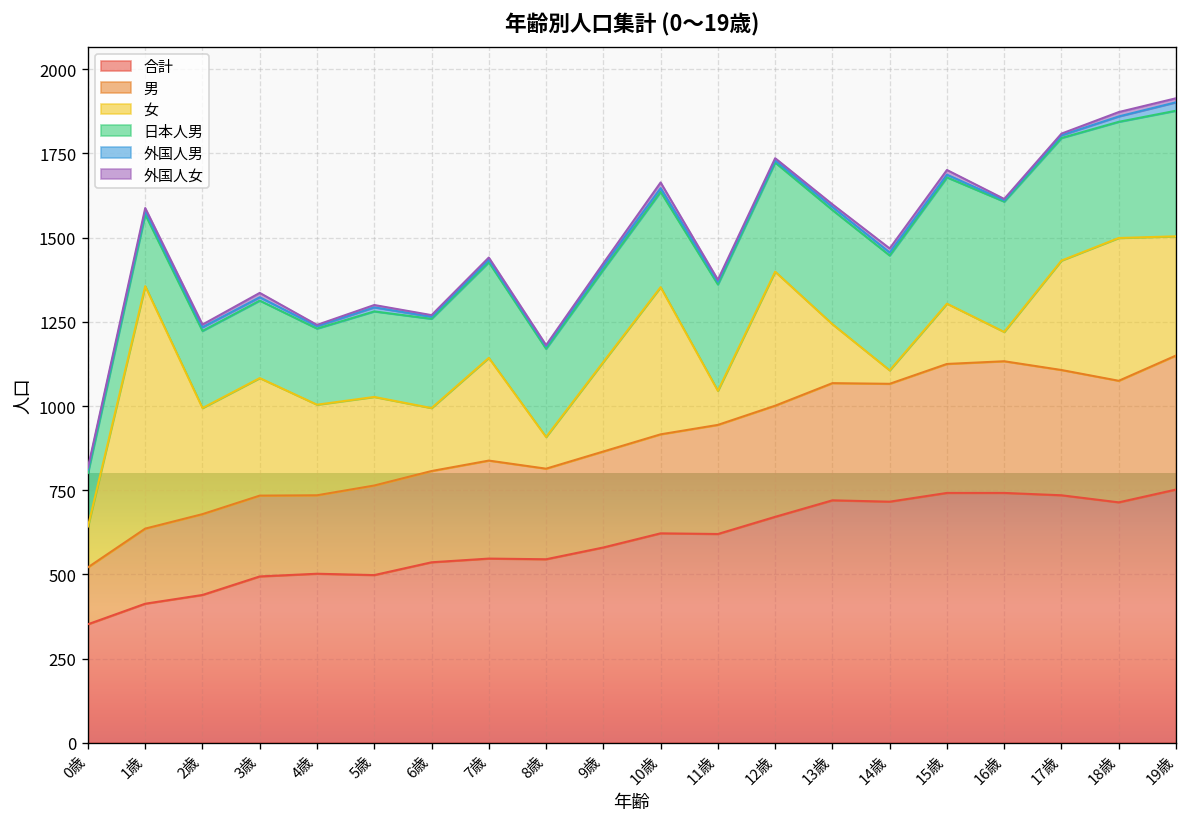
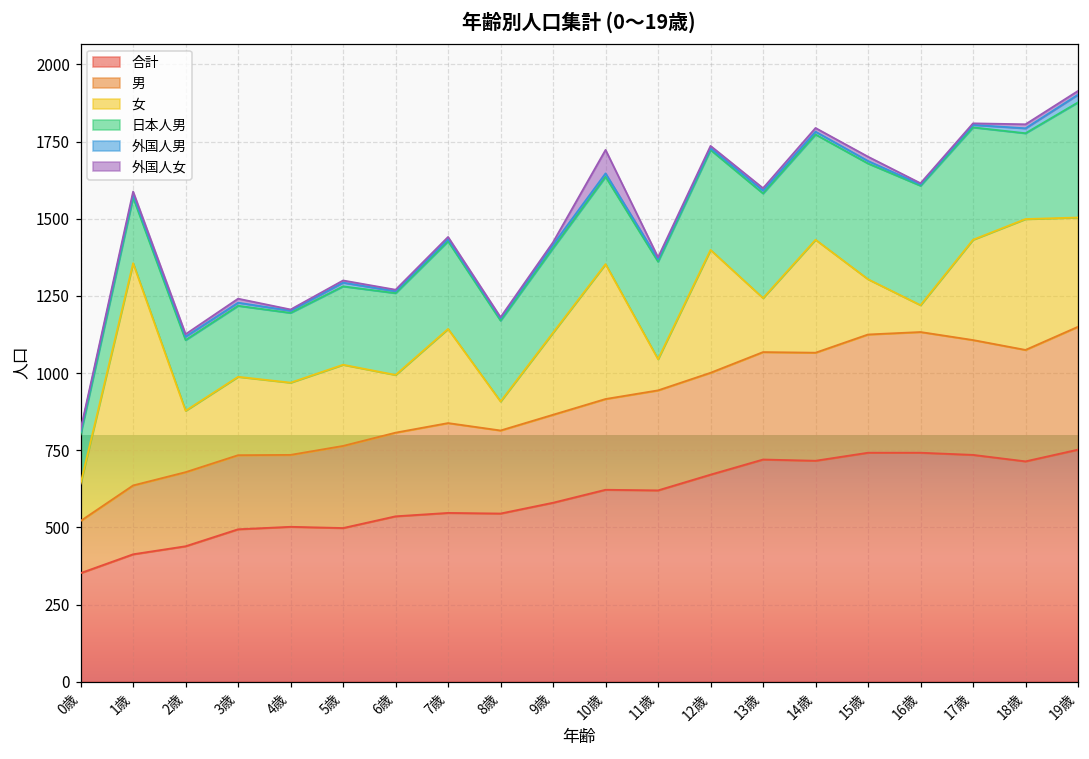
  {
    "女": {
      "0歳": 120,
      "1歳": 720,
-     "2歳": 320,
-     "3歳": 350,
-     "4歳": 270,
+     "2歳": 200,
+     "3歳": 250,
+     "4歳": 230,
      "5歳": 260,
      "6歳": 190,
      "7歳": 310,
      "8歳": 90,
      "9歳": 270,
      "10歳": 440,
      "11歳": 100,
      "12歳": 400,
      "13歳": 180,
-     "14歳": 40,
+     "14歳": 370,
      "15歳": 180,
      "16歳": 90,
      "17歳": 330,
      "18歳": 420,
      "19歳": 350
    },
    "日本人男": {
      "0歳": 160,
      "1歳": 210,
      "2歳": 230,
      "3歳": 230,
      "5歳": 250,
      "9歳": 270,
      "10歳": 280,
      "13歳": 340,
-     "18歳": 350,
+     "18歳": 280,
      "19歳": 370
    },
    "外国人男": {
      "3歳": 10,
      "10歳": 10,
      "18歳": 20,
      "19歳": 30
    },
    "外国人女": {
      "3歳": 10,
-     "10歳": 20,
+     "10歳": 80,
      "14歳": 10,
      "15歳": 10,
      "18歳": 10,
      "19歳": 10
    }
  }
